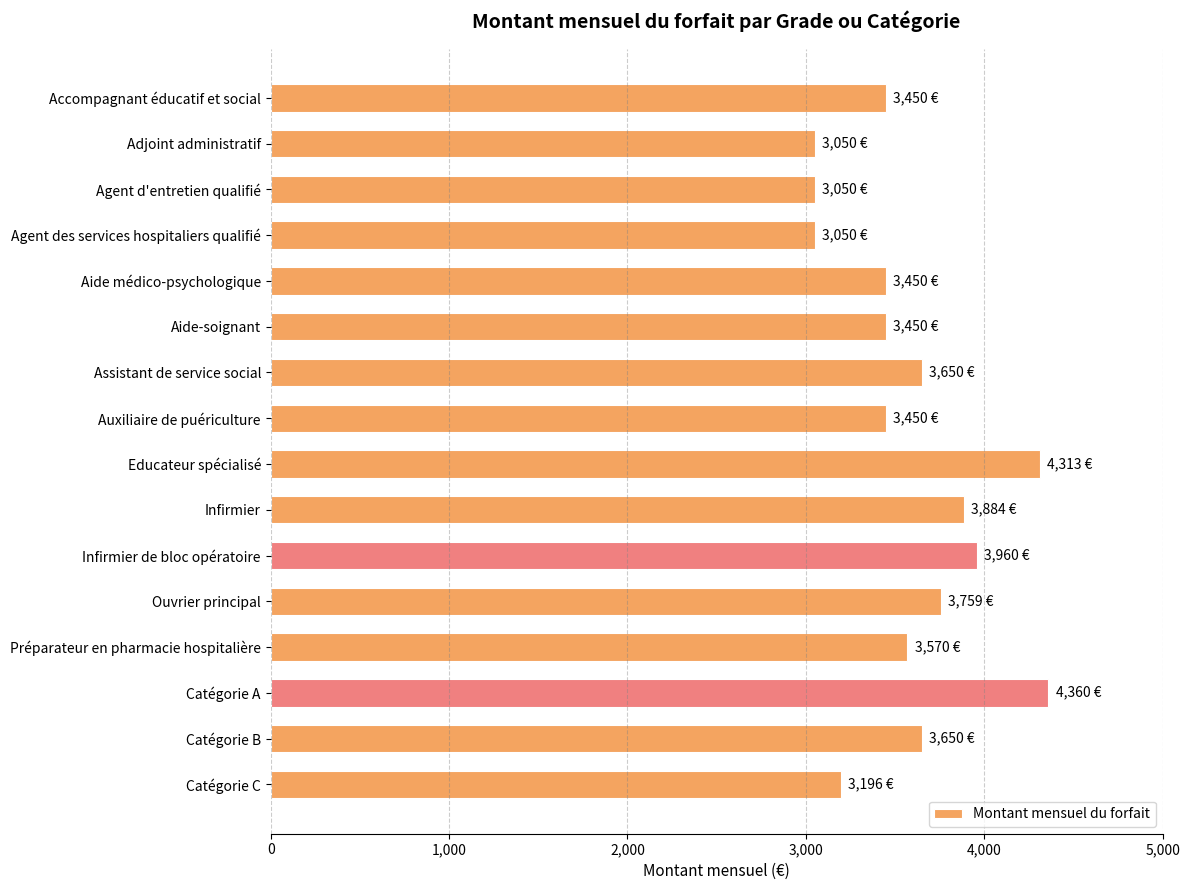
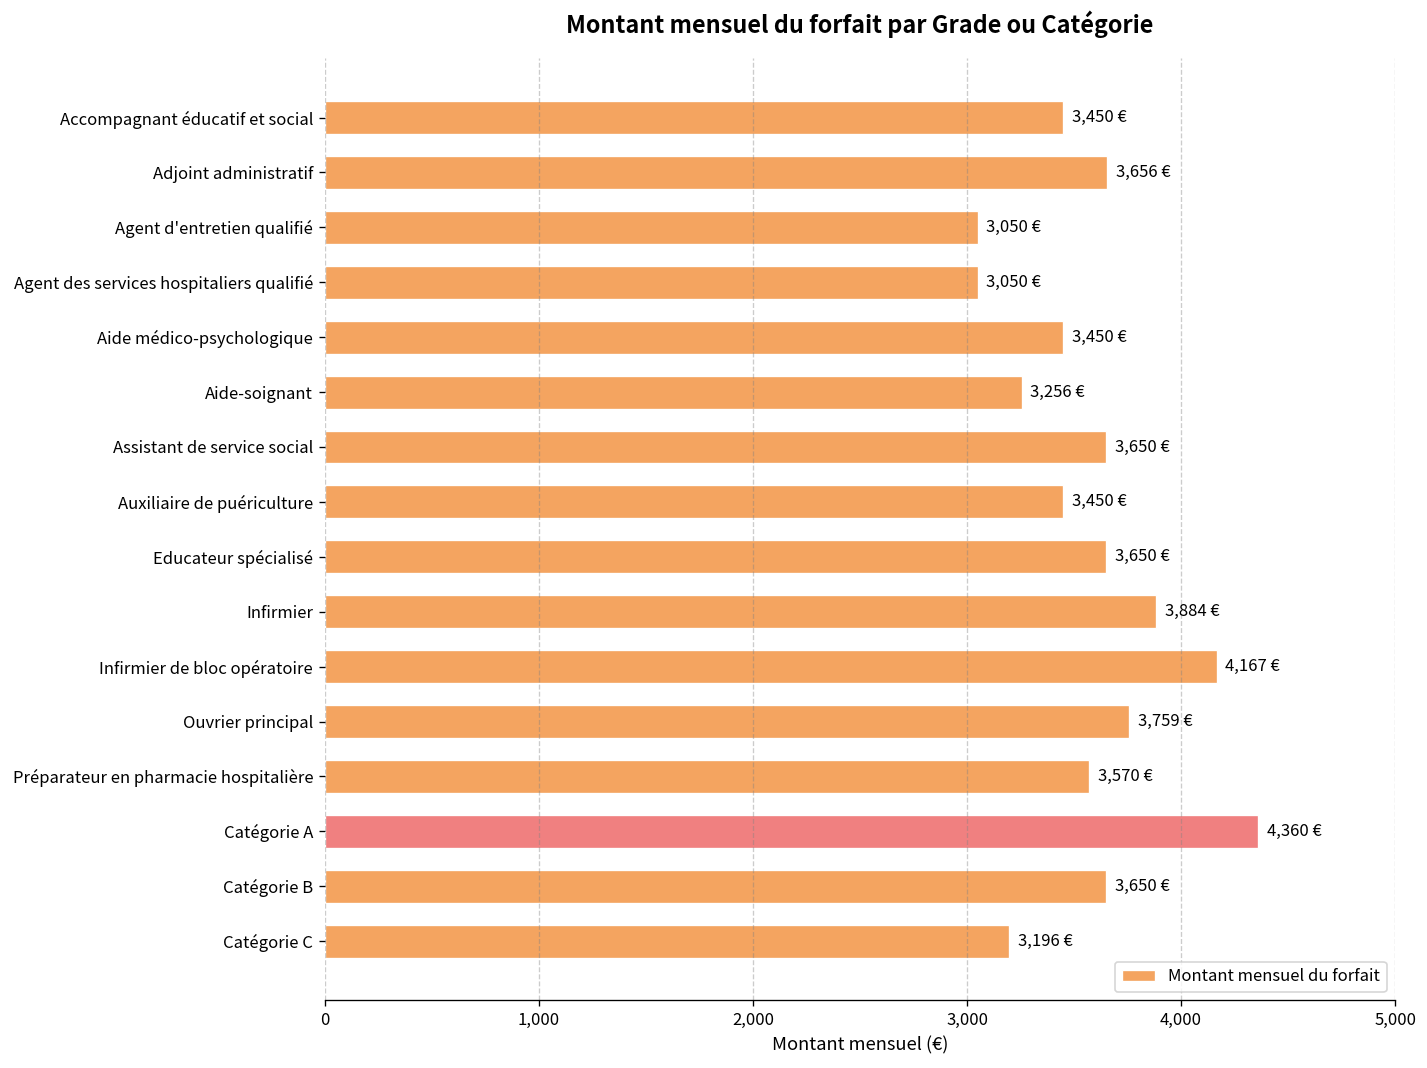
  {
    "Accompagnant éducatif et social": "3,450",
-   "Adjoint administratif": "3,050",
+   "Adjoint administratif": "3,656",
    "Agent d'entretien qualifié": "3,050",
    "Agent des services hospitaliers qualifié": "3,050",
    "Aide médico-psychologique": "3,450",
-   "Aide-soignant": "3,450",
+   "Aide-soignant": "3,256",
    "Assistant de service social": "3,650",
    "Auxiliaire de puériculture": "3,450",
-   "Educateur spécialisé": "4,313",
+   "Educateur spécialisé": "3,650",
    "Infirmier": "3,884",
-   "Infirmier de bloc opératoire": "3,960",
+   "Infirmier de bloc opératoire": "4,167",
    "Ouvrier principal": "3,759",
    "Préparateur en pharmacie hospitalière": "3,570",
    "Catégorie A": "4,360",
    "Catégorie B": "3,650",
    "Catégorie C": "3,196"
  }
